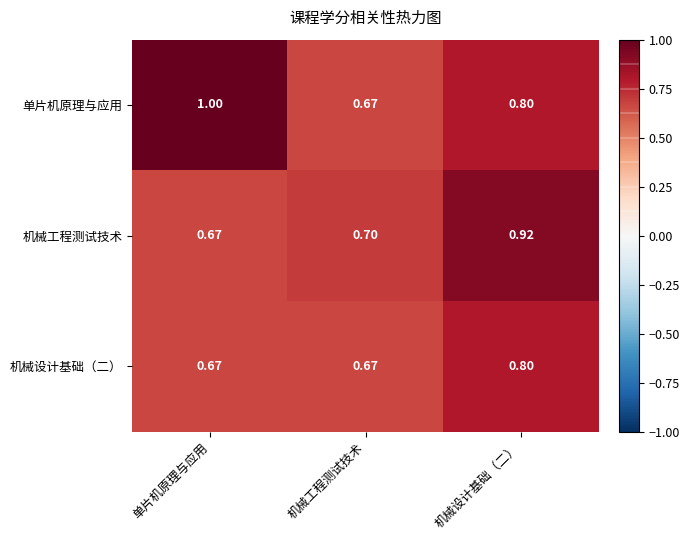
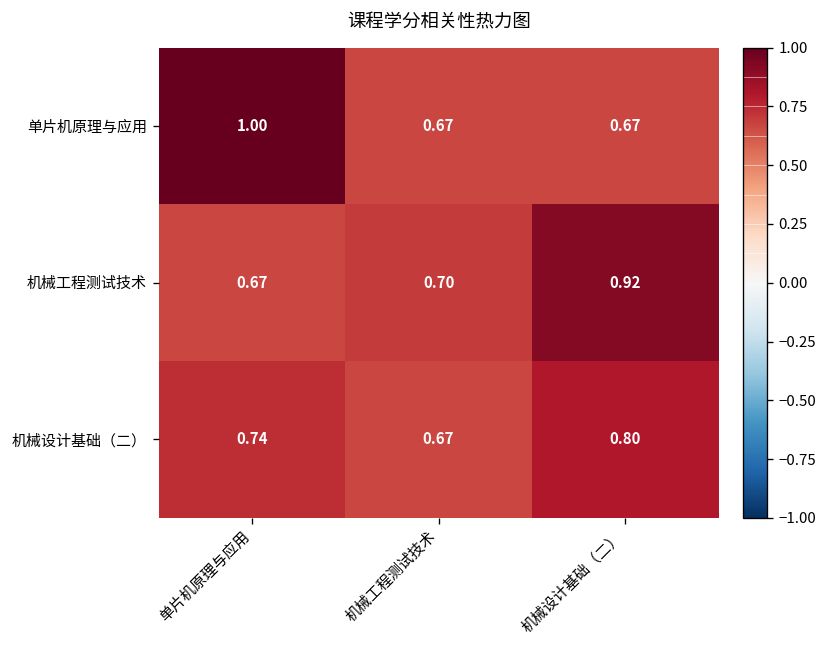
  {
    "单片机原理与应用": {
      "单片机原理与应用": 1.00,
      "机械工程测试技术": 0.67,
-     "机械设计基础（二）": 0.80
+     "机械设计基础（二）": 0.67
    },
    "机械工程测试技术": {
      "单片机原理与应用": 0.67,
      "机械工程测试技术": 0.70,
      "机械设计基础（二）": 0.92
    },
    "机械设计基础（二）": {
-     "单片机原理与应用": 0.67,
+     "单片机原理与应用": 0.74,
      "机械工程测试技术": 0.67,
      "机械设计基础（二）": 0.80
    }
  }
